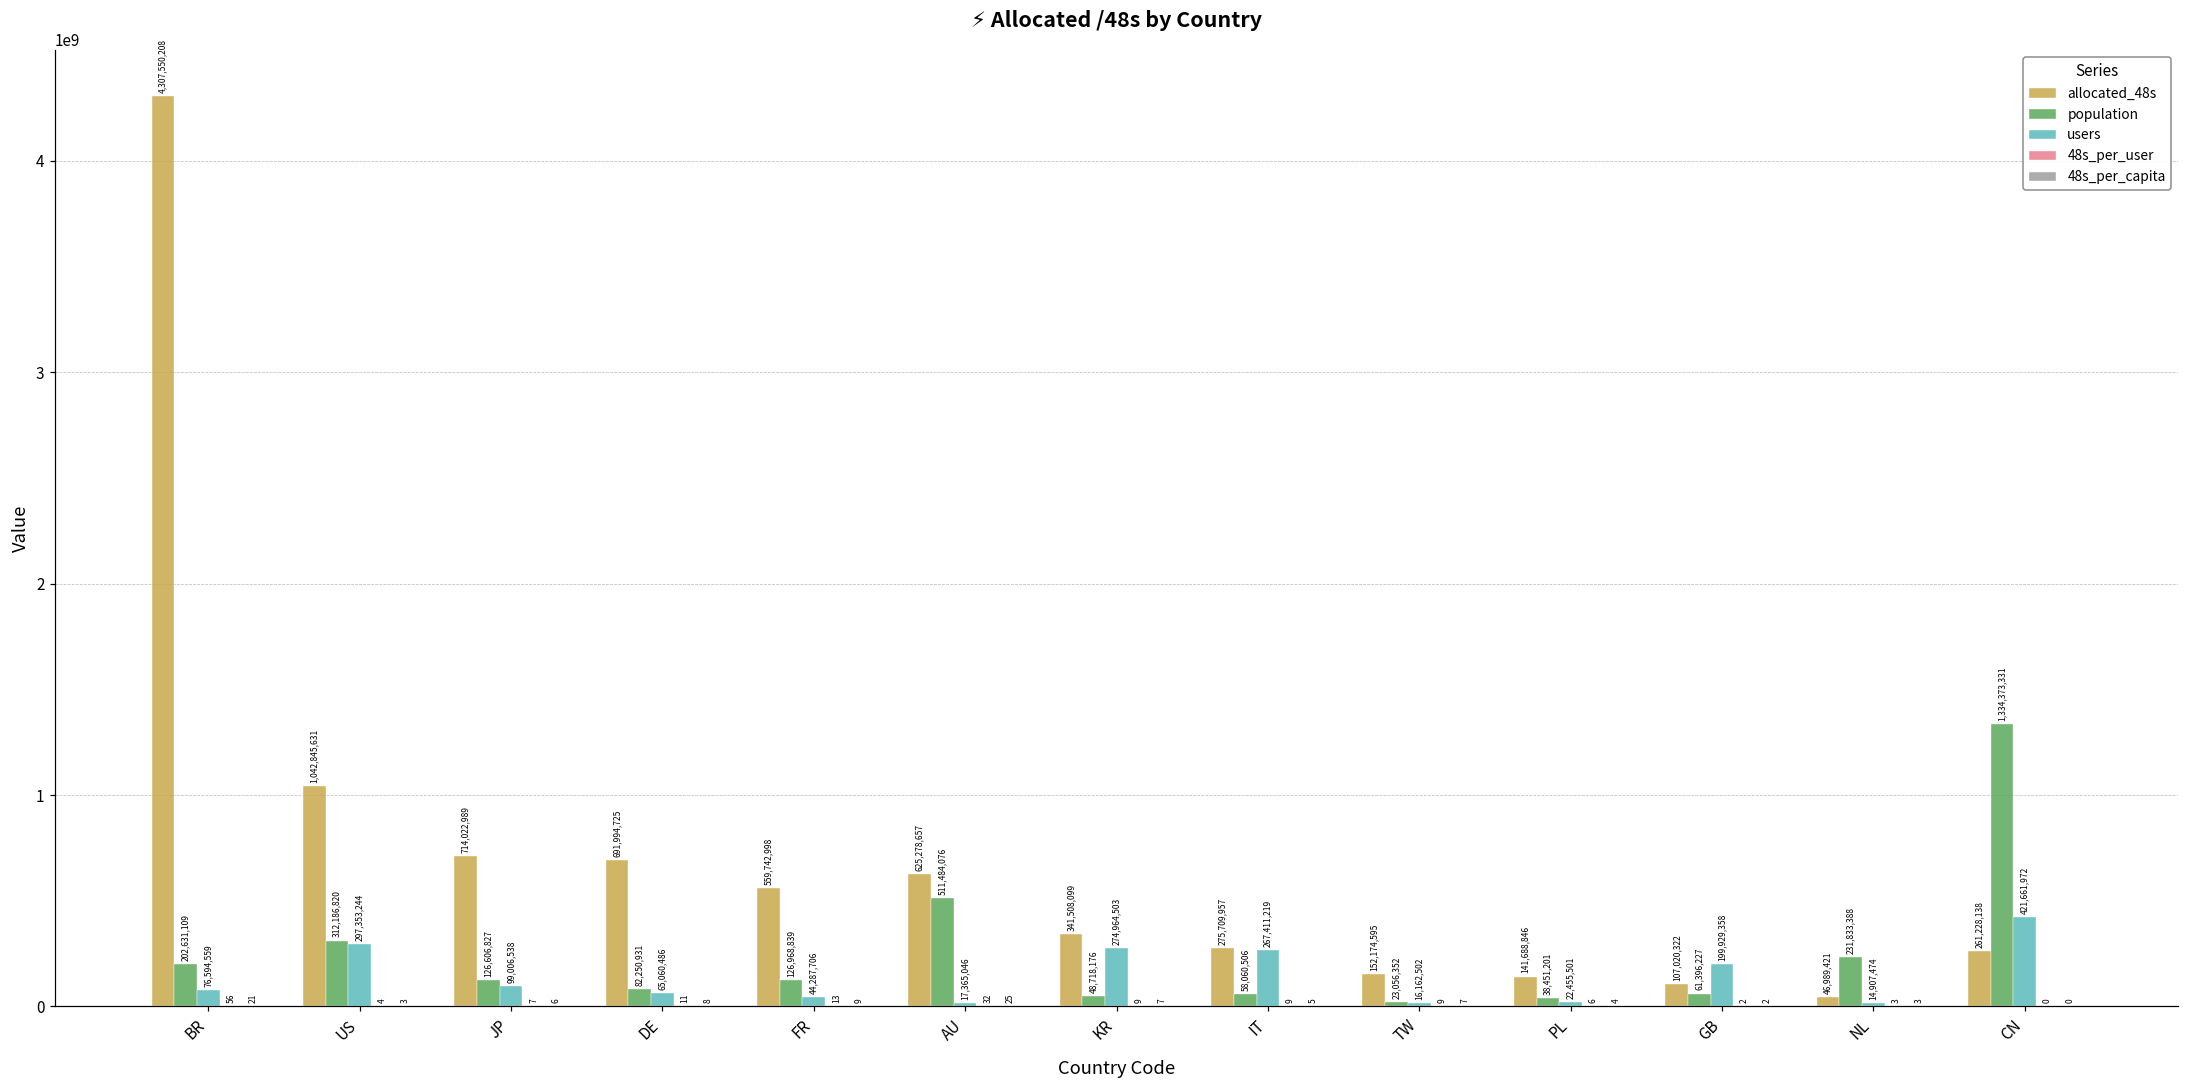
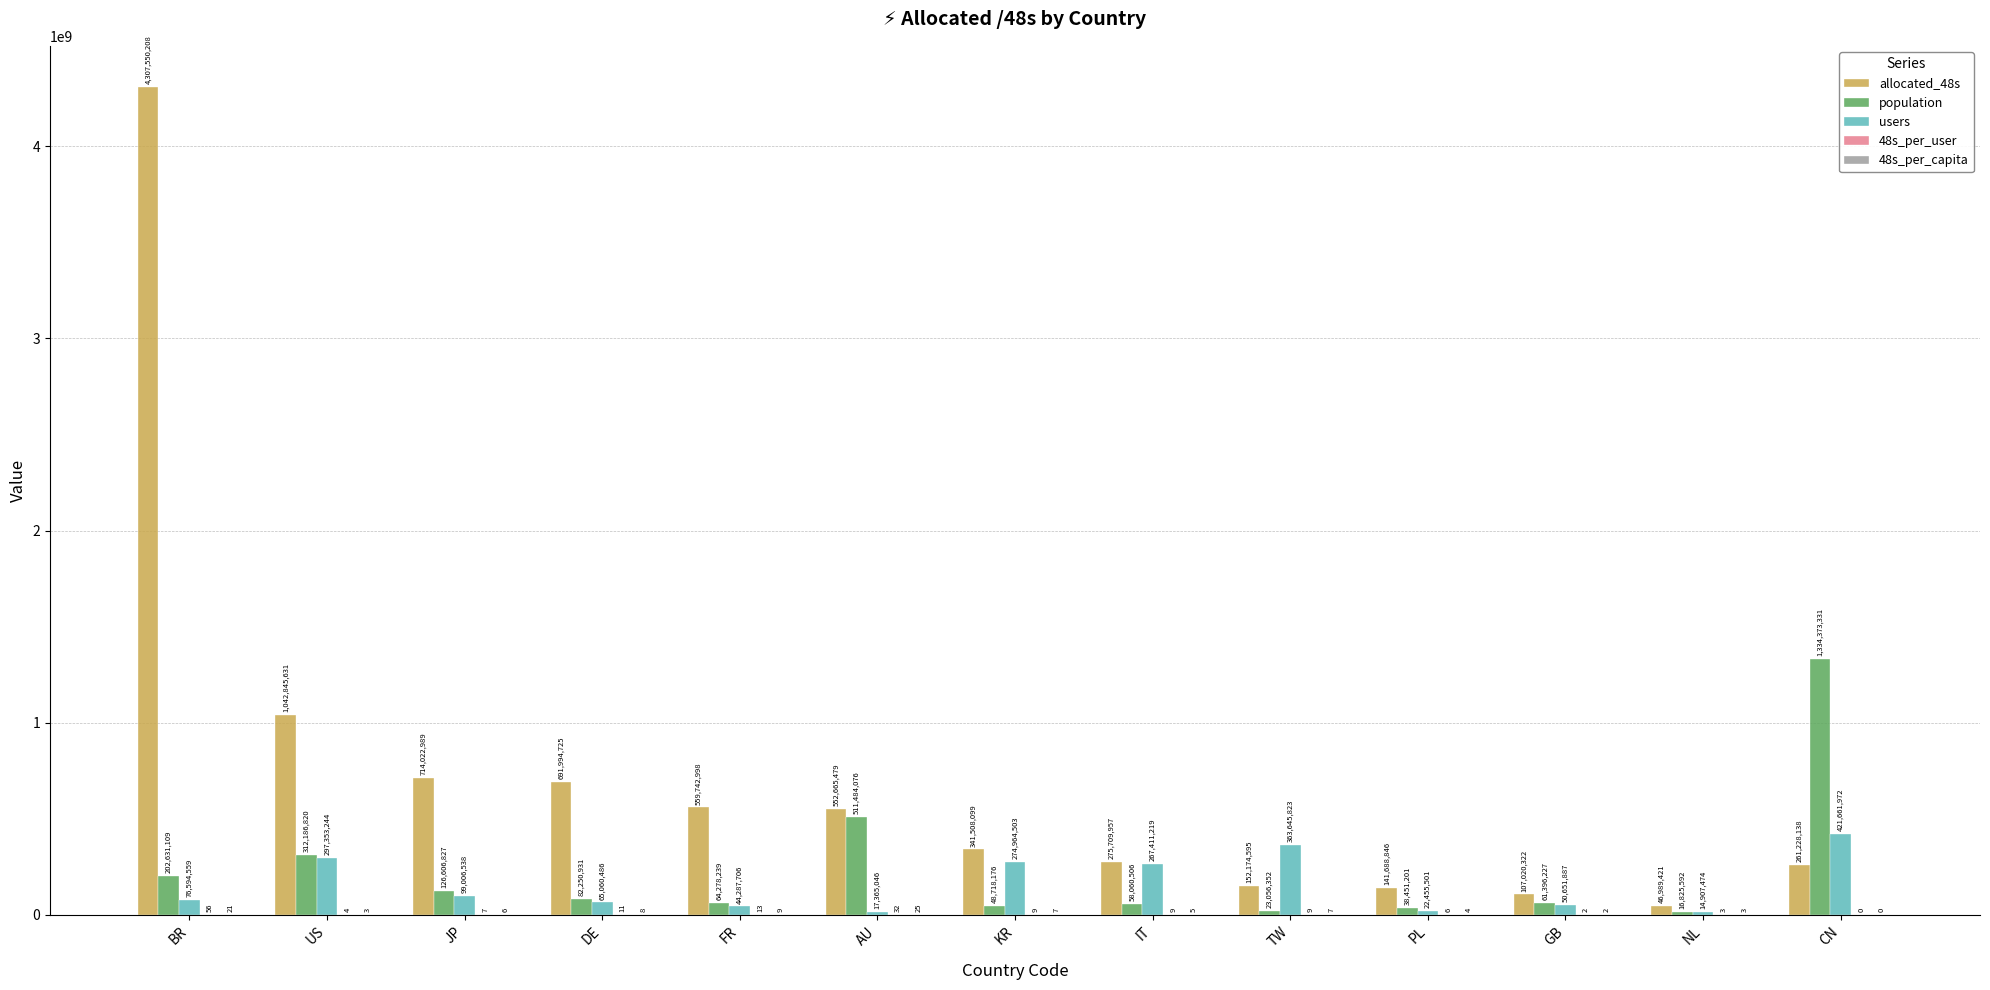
  {
    "allocated_48s": {
      "BR": "4,307,550,208",
      "US": "1,042,845,631",
      "JP": "714,022,989",
      "DE": "691,994,725",
      "FR": "559,742,998",
-     "AU": "625,278,657",
+     "AU": "552,665,479",
      "KR": "341,508,099",
      "IT": "275,709,957",
      "TW": "152,174,595",
      "PL": "141,688,846",
      "GB": "107,020,322",
      "NL": "46,989,421",
      "CN": "261,228,138"
    },
    "population": {
      "BR": "202,631,109",
      "US": "312,186,820",
      "JP": "126,606,827",
      "DE": "82,250,931",
-     "FR": "126,968,839",
+     "FR": "64,278,239",
      "AU": "511,484,076",
      "KR": "48,718,176",
      "IT": "58,060,506",
      "TW": "23,056,352",
      "PL": "38,451,201",
      "GB": "61,396,227",
-     "NL": "231,833,388",
+     "NL": "16,825,592",
      "CN": "1,334,373,331"
    },
    "users": {
      "BR": "76,594,559",
      "US": "297,353,244",
      "JP": "99,006,538",
      "DE": "65,060,486",
      "FR": "44,287,706",
      "AU": "17,365,046",
      "KR": "274,964,503",
      "IT": "267,411,219",
-     "TW": "16,162,502",
+     "TW": "363,645,823",
      "PL": "22,455,501",
-     "GB": "199,929,358",
+     "GB": "50,651,887",
      "NL": "14,907,474",
      "CN": "421,661,972"
    },
    "48s_per_user": {
      "BR": "56",
      "US": "4",
      "JP": "7",
      "DE": "11",
      "FR": "13",
      "AU": "32",
      "KR": "9",
      "IT": "9",
      "TW": "9",
      "PL": "6",
      "GB": "2",
      "NL": "3",
      "CN": "0"
    },
    "48s_per_capita": {
      "BR": "21",
      "US": "3",
      "JP": "6",
      "DE": "8",
      "FR": "9",
      "AU": "25",
      "KR": "7",
      "IT": "5",
      "TW": "7",
      "PL": "4",
      "GB": "2",
      "NL": "3",
      "CN": "0"
    }
  }
